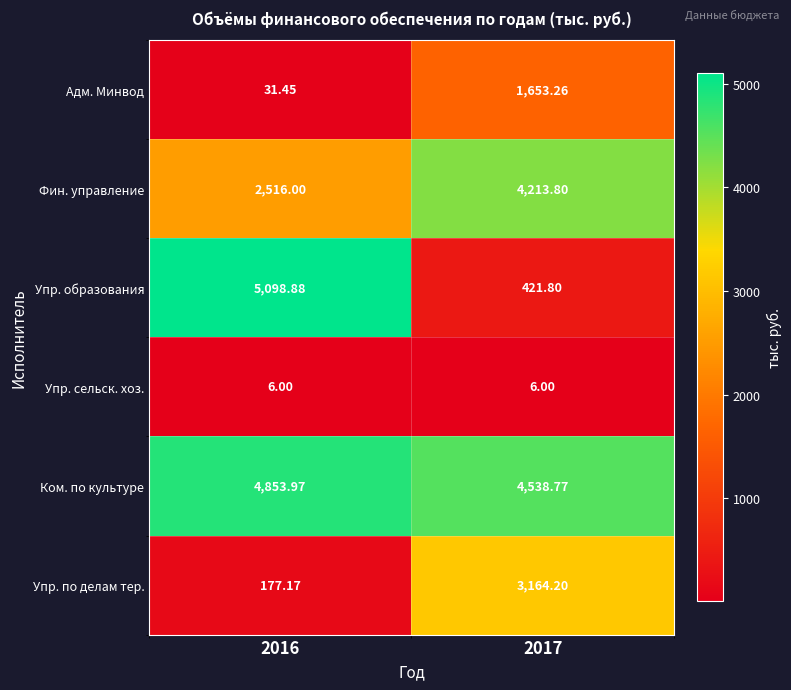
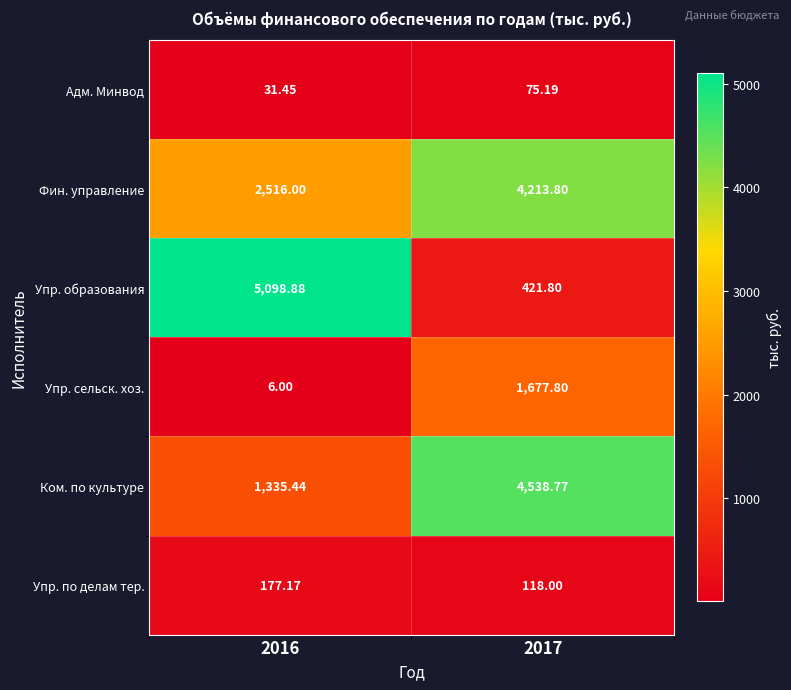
  {
    "Адм. Минвод": {
      "2016": "31.45",
-     "2017": "1,653.26"
+     "2017": "75.19"
    },
    "Фин. управление": {
      "2016": "2,516.00",
      "2017": "4,213.80"
    },
    "Упр. образования": {
      "2016": "5,098.88",
      "2017": "421.80"
    },
    "Упр. сельск. хоз.": {
      "2016": "6.00",
-     "2017": "6.00"
+     "2017": "1,677.80"
    },
    "Ком. по культуре": {
-     "2016": "4,853.97",
+     "2016": "1,335.44",
      "2017": "4,538.77"
    },
    "Упр. по делам тер.": {
      "2016": "177.17",
-     "2017": "3,164.20"
+     "2017": "118.00"
    }
  }
